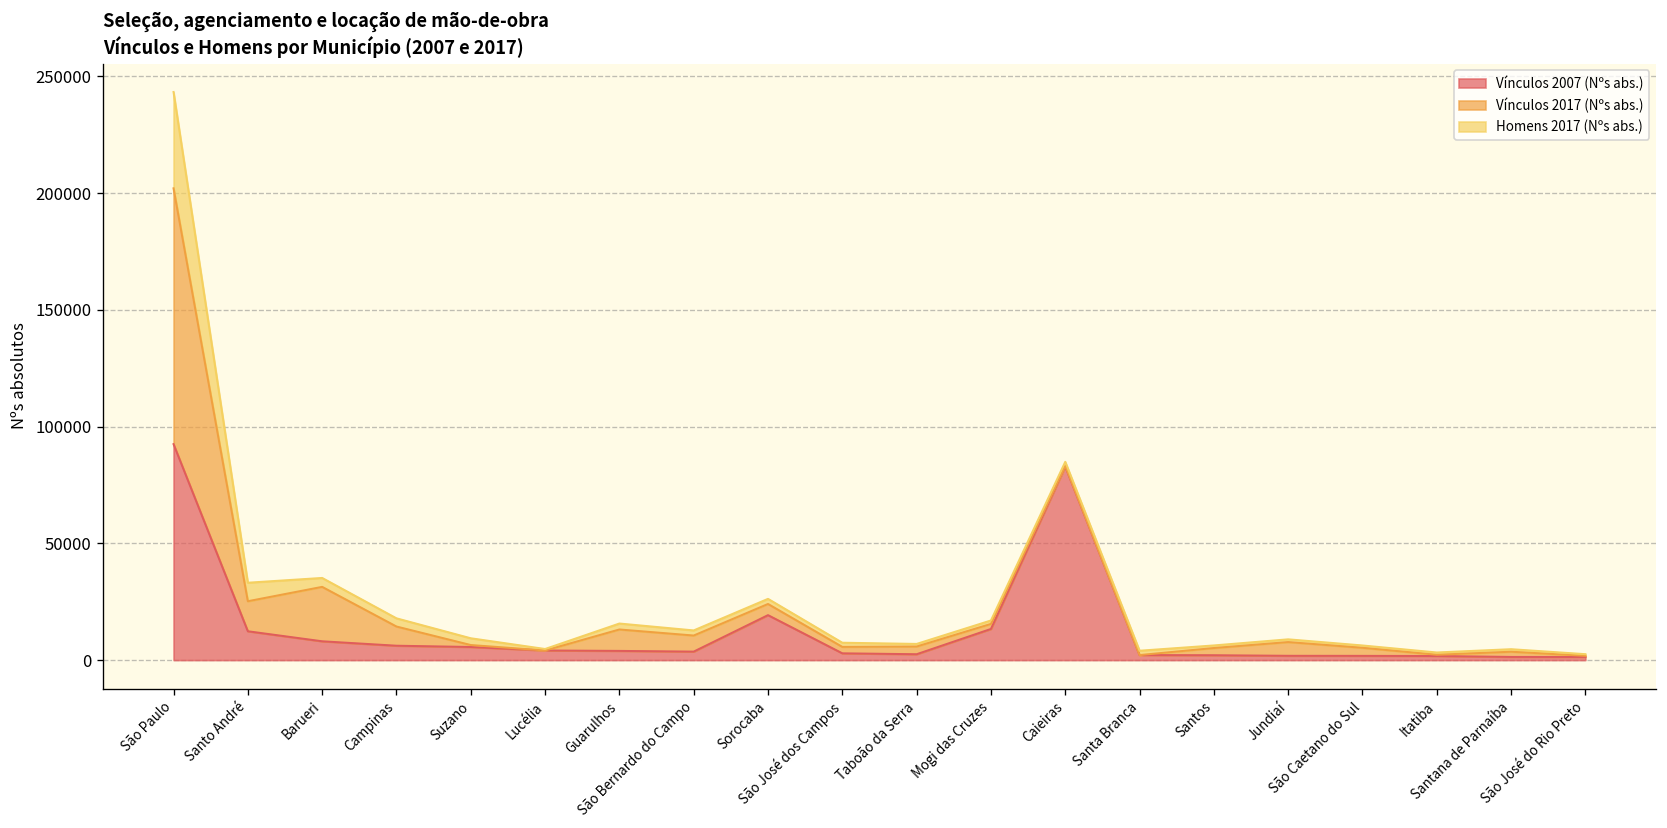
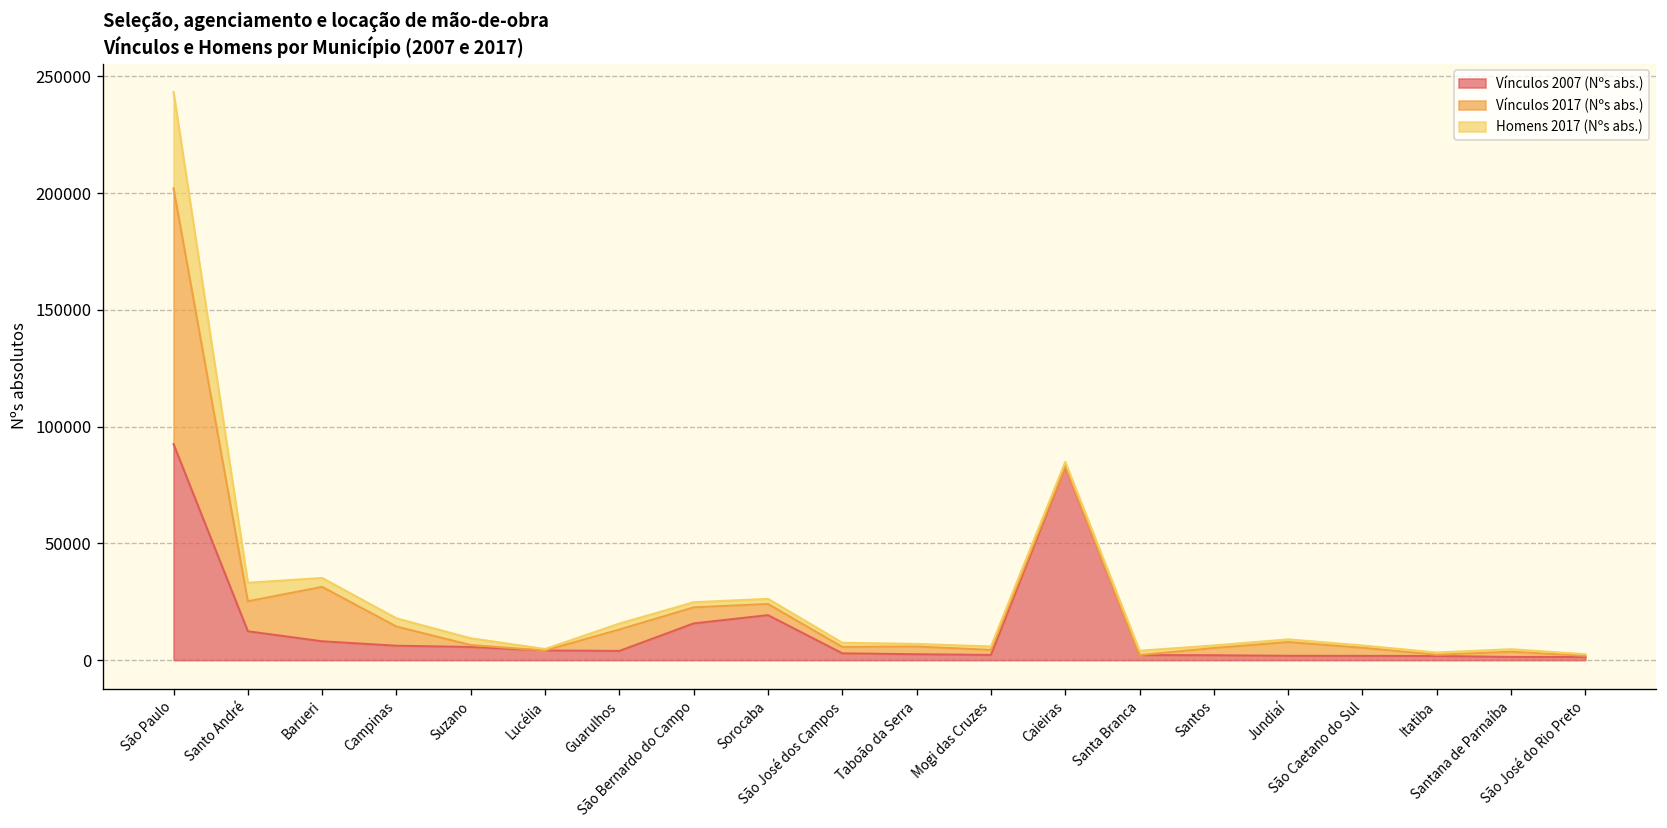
  {
    "Vínculos 2007 (Nºs abs.)": {
      "São Paulo": 92000,
      "Santo André": 12000,
      "Barueri": 8000,
      "Campinas": 6000,
      "Guarulhos": 4000,
-     "São Bernardo do Campo": 4000,
+     "São Bernardo do Campo": 16000,
      "Sorocaba": 19000,
      "São José dos Campos": 3000,
      "Taboão da Serra": 3000,
-     "Mogi das Cruzes": 13000,
+     "Mogi das Cruzes": 2000,
      "Santos": 2000,
      "Jundiaí": 2000,
      "São Caetano do Sul": 2000,
      "Santana de Parnaíba": 1000
    }
  }
